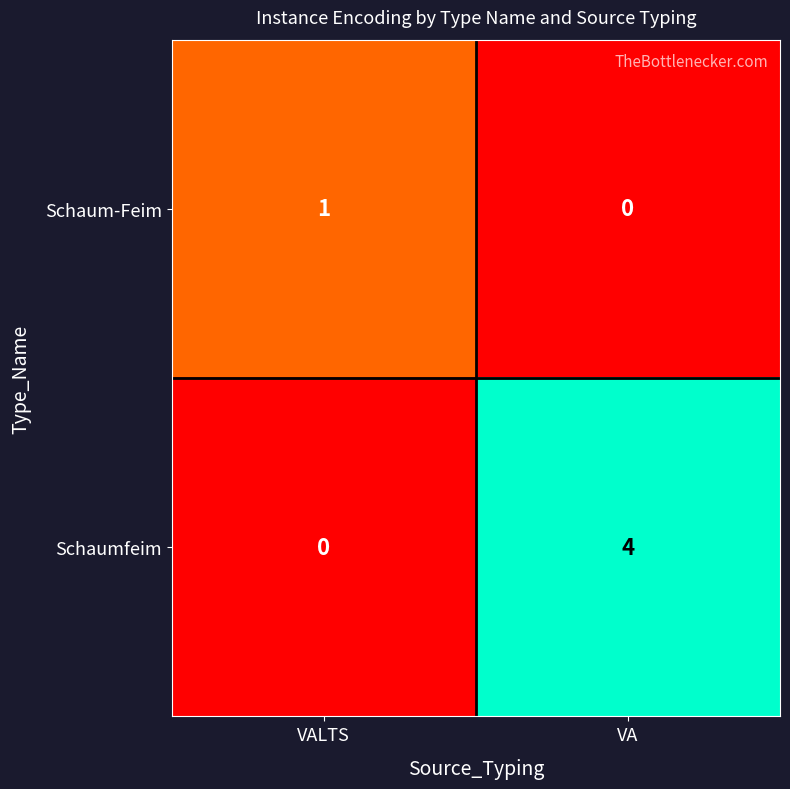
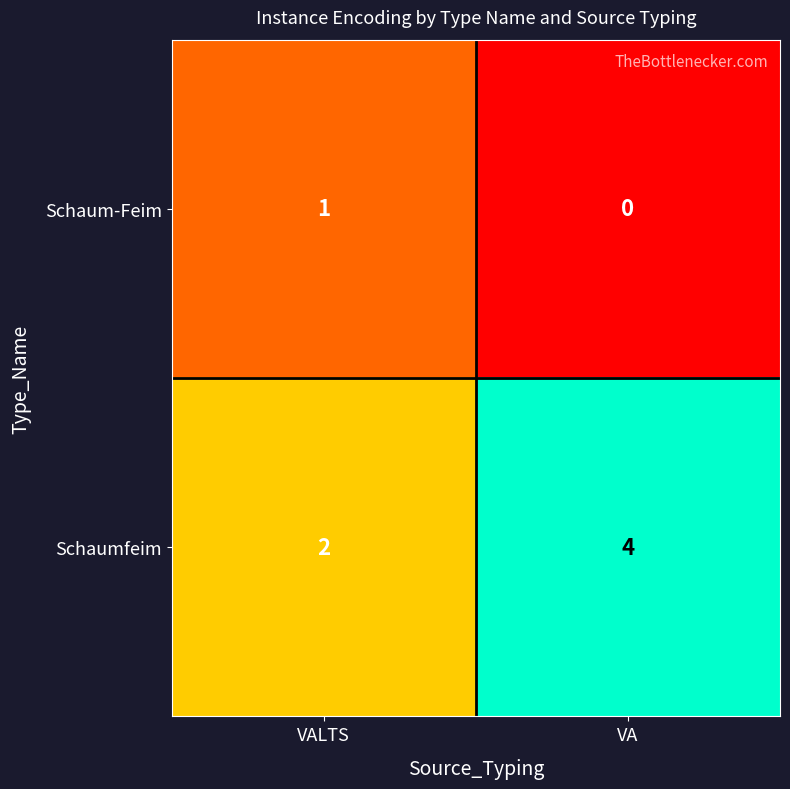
  {
    "Schaum-Feim": {
      "VALTS": 1
    },
    "Schaumfeim": {
-     "VALTS": 0,
+     "VALTS": 2,
      "VA": 4
    }
  }
